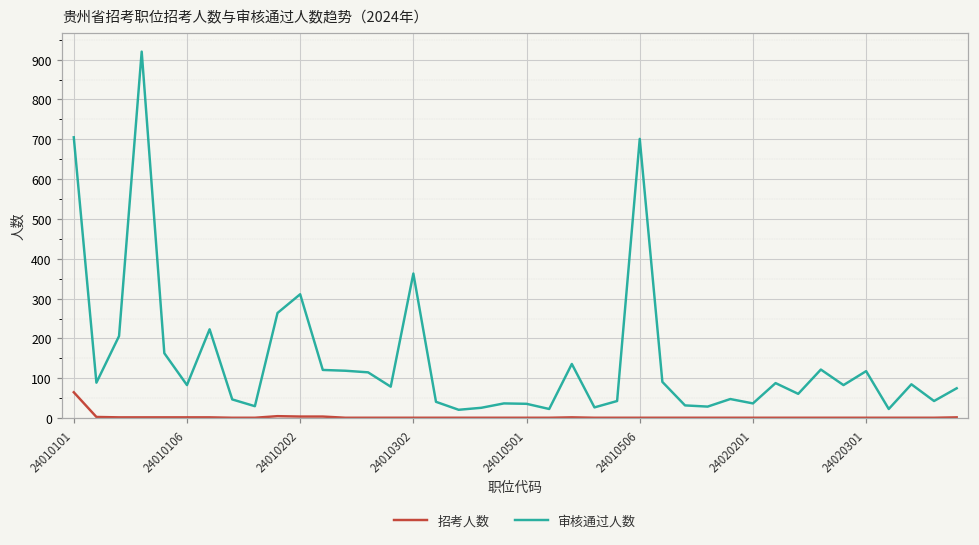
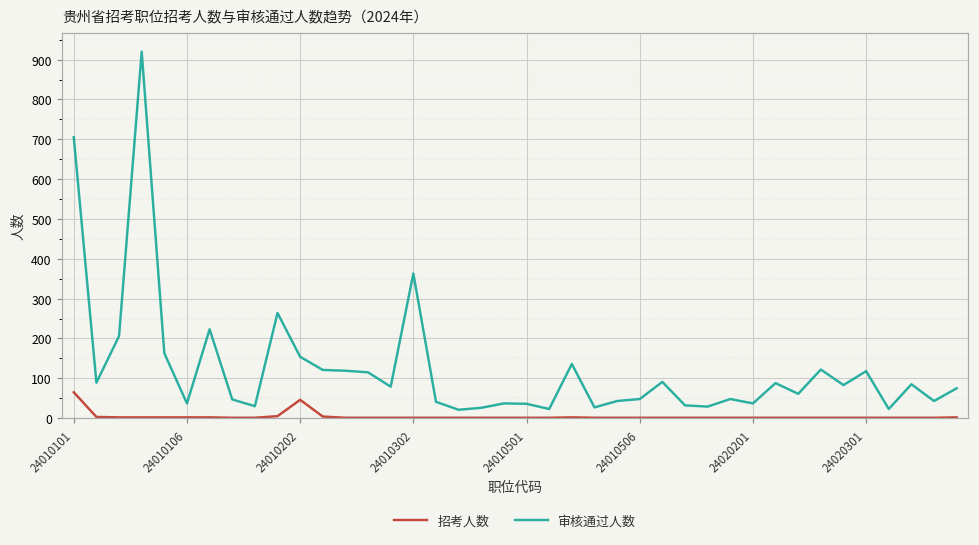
  {
    "招考人数": {
      "24010101": 70,
      "24010106": 0,
-     "24010202": 0,
+     "24010202": 50,
      "24010302": 0,
      "24010501": 0,
      "24010506": 0,
      "24020201": 0,
      "24020301": 0
    },
    "审核通过人数": {
      "24010101": 710,
-     "24010106": 80,
-     "24010202": 310,
+     "24010106": 40,
+     "24010202": 150,
      "24010302": 360,
      "24010501": 40,
-     "24010506": 700,
+     "24010506": 50,
      "24020201": 40,
      "24020301": 120
    }
  }
